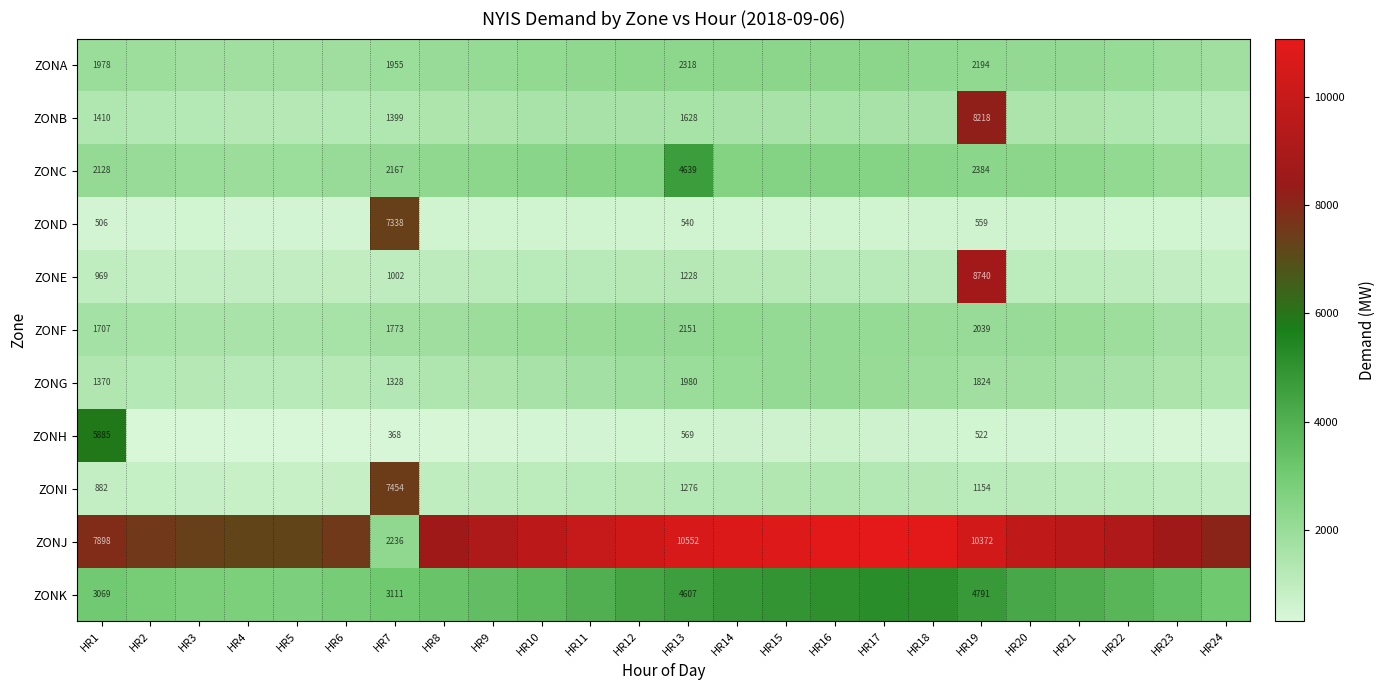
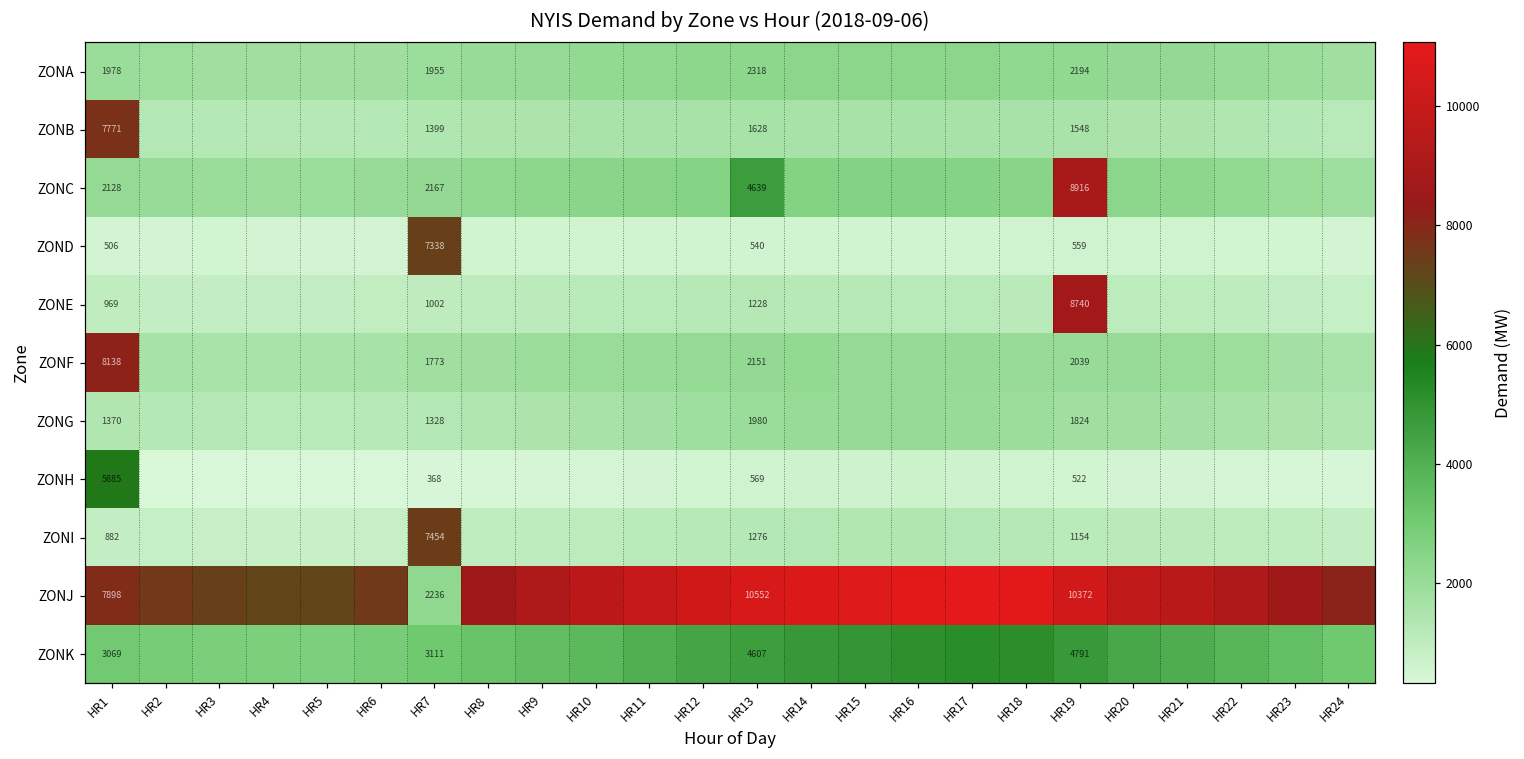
  {
    "ZONA": {
      "HR1": 1978,
      "HR7": 1955,
      "HR13": 2318,
      "HR19": 2194
    },
    "ZONB": {
-     "HR1": 1410,
+     "HR1": 7771,
      "HR7": 1399,
      "HR13": 1628,
-     "HR19": 8218
+     "HR19": 1548
    },
    "ZONC": {
      "HR1": 2128,
      "HR7": 2167,
      "HR13": 4639,
-     "HR19": 2384
+     "HR19": 8916
    },
    "ZOND": {
      "HR1": 506,
      "HR7": 7338,
      "HR13": 540,
      "HR19": 559
    },
    "ZONE": {
      "HR1": 969,
      "HR7": 1002,
      "HR13": 1228,
      "HR19": 8740
    },
    "ZONF": {
-     "HR1": 1707,
+     "HR1": 8138,
      "HR7": 1773,
      "HR13": 2151,
      "HR19": 2039
    },
    "ZONG": {
      "HR1": 1370,
      "HR7": 1328,
      "HR13": 1980,
      "HR19": 1824
    },
    "ZONH": {
      "HR1": 5885,
      "HR7": 368,
      "HR13": 569,
      "HR19": 522
    },
    "ZONI": {
      "HR1": 882,
      "HR7": 7454,
      "HR13": 1276,
      "HR19": 1154
    },
    "ZONJ": {
      "HR1": 7898,
      "HR7": 2236,
      "HR13": 10552,
      "HR19": 10372
    },
    "ZONK": {
      "HR1": 3069,
      "HR7": 3111,
      "HR13": 4607,
      "HR19": 4791
    }
  }
